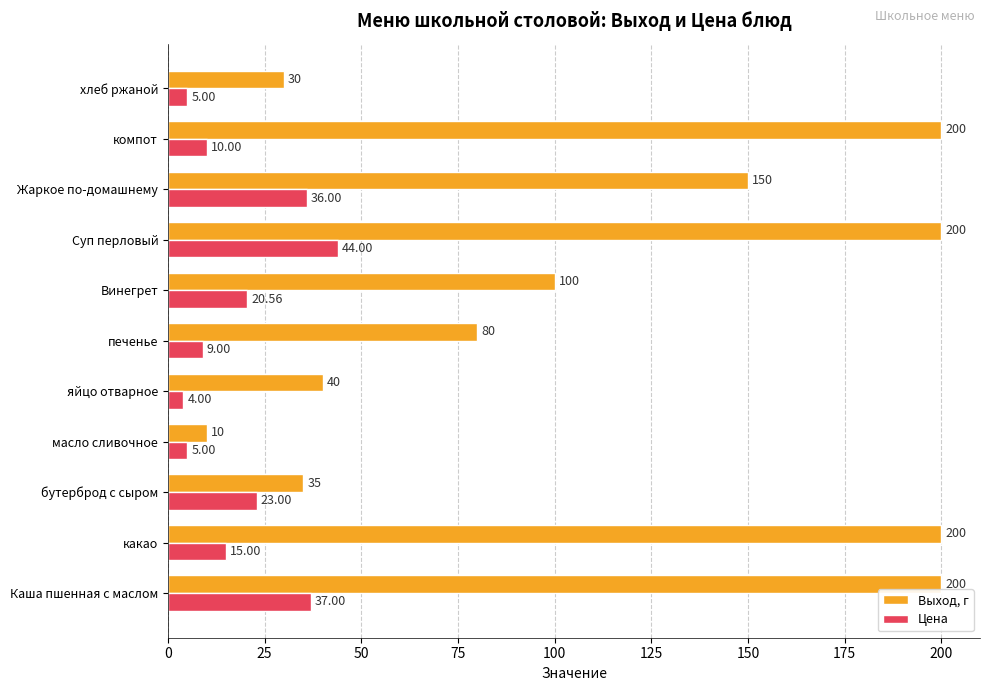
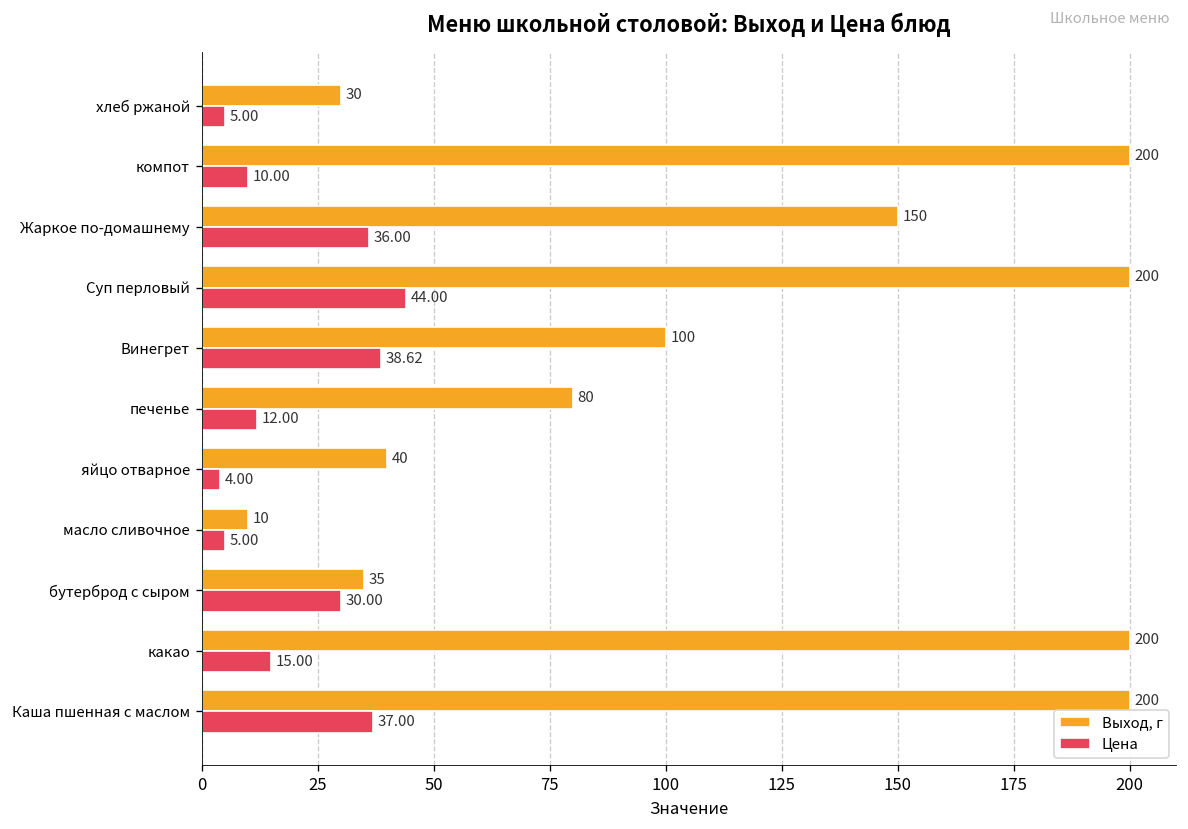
  {
    "Выход, г": {
      "хлеб ржаной": 30,
      "компот": 200,
      "Жаркое по-домашнему": 150,
      "Суп перловый": 200,
      "Винегрет": 100,
      "печенье": 80,
      "яйцо отварное": 40,
      "масло сливочное": 10,
      "бутерброд с сыром": 35,
      "какао": 200
    },
    "Цена": {
      "хлеб ржаной": 5.00,
      "компот": 10.00,
      "Жаркое по-домашнему": 36.00,
      "Суп перловый": 44.00,
-     "Винегрет": 20.56,
-     "печенье": 9.00,
+     "Винегрет": 38.62,
+     "печенье": 12.00,
      "яйцо отварное": 4.00,
      "масло сливочное": 5.00,
-     "бутерброд с сыром": 23.00,
+     "бутерброд с сыром": 30.00,
      "какао": 15.00,
      "Каша пшенная с маслом": 37.00
    }
  }
